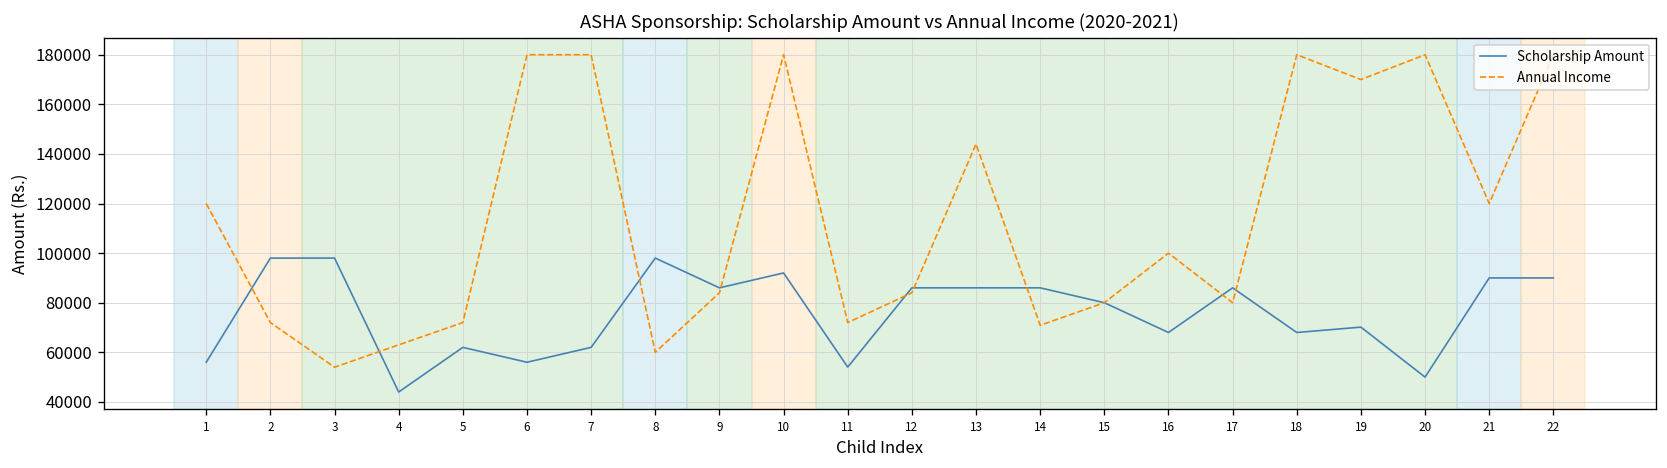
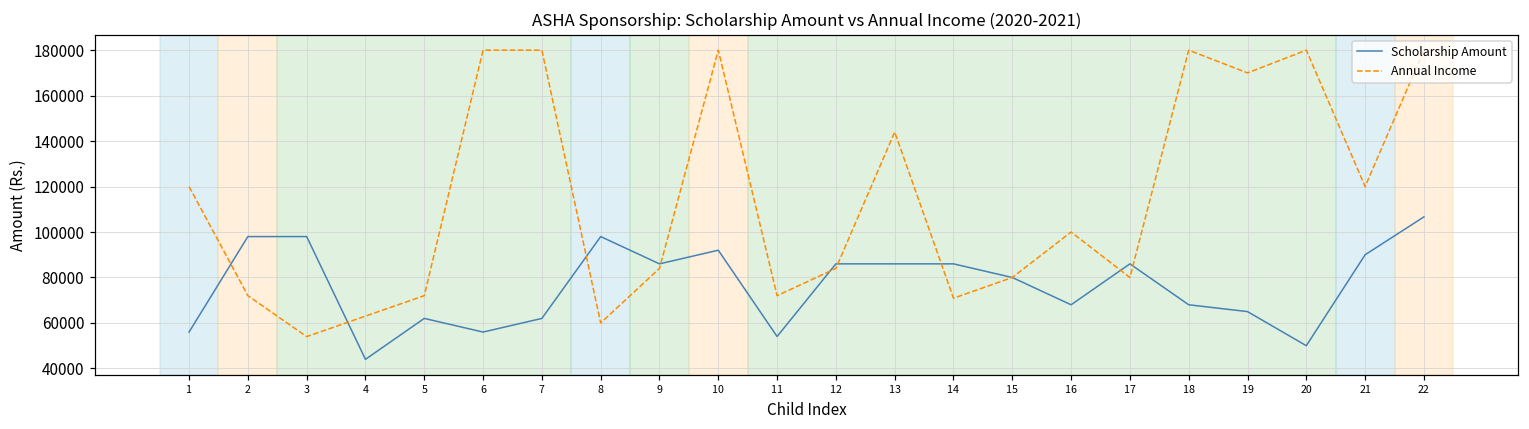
  {
    "Scholarship Amount": {
      "1": 56000,
      "2": 98000,
      "3": 98000,
      "4": 44000,
      "5": 62000,
      "6": 56000,
      "7": 62000,
      "8": 98000,
      "9": 86000,
      "10": 92000,
      "11": 54000,
      "12": 86000,
      "13": 86000,
      "14": 86000,
      "16": 68000,
      "17": 86000,
      "18": 68000,
-     "19": 70000,
+     "19": 65000,
      "20": 50000,
      "21": 90000,
-     "22": 90000
+     "22": 107000
    },
    "Annual Income": {
      "1": 120000,
      "2": 72000,
      "3": 54000,
      "4": 63000,
      "5": 72000,
      "6": 180000,
      "7": 180000,
      "8": 60000,
      "9": 84000,
      "10": 180000,
      "11": 72000,
      "12": 84000,
      "13": 144000,
      "14": 71000,
      "16": 100000,
      "17": 80000,
      "18": 180000,
      "19": 170000,
      "20": 180000,
      "21": 120000
    }
  }
